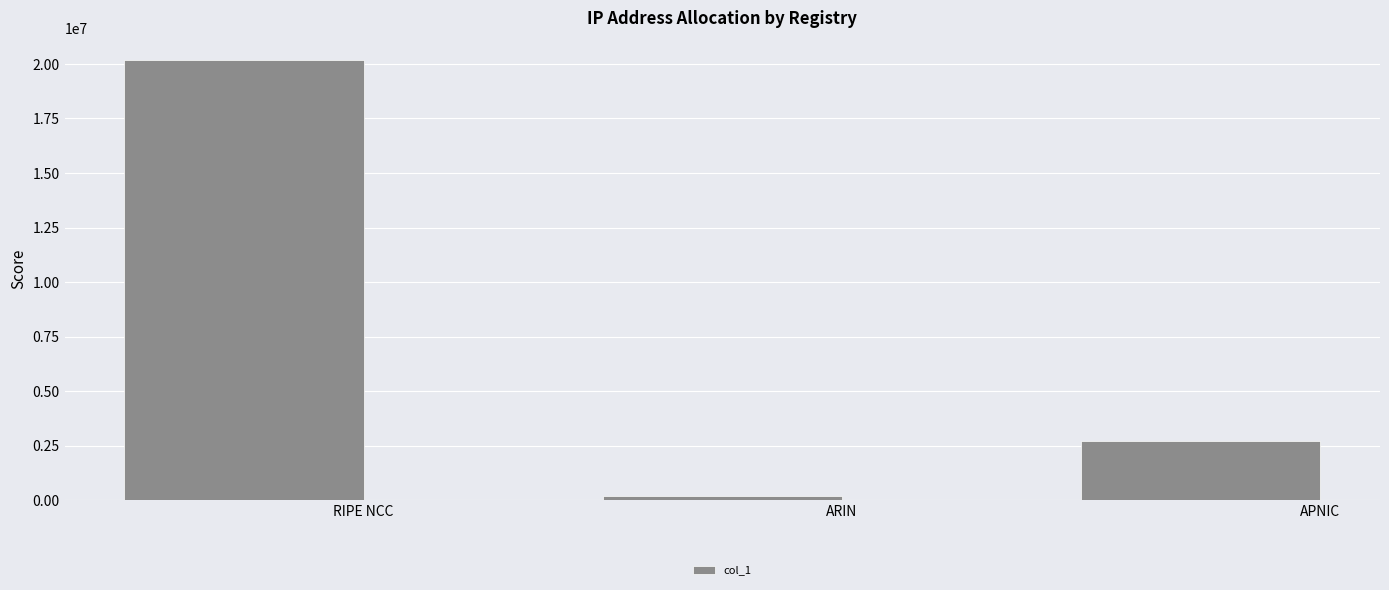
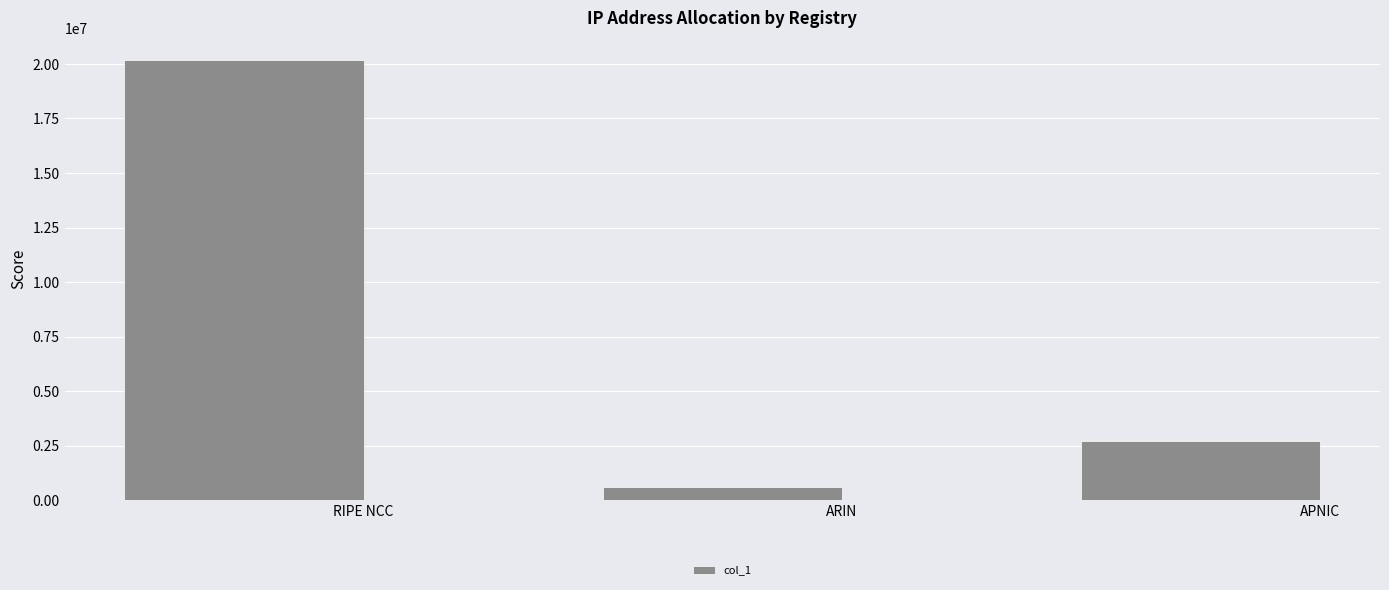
  {
    "RIPE NCC": 20200000,
-   "ARIN": 200000,
+   "ARIN": 600000,
    "APNIC": 2700000
  }
